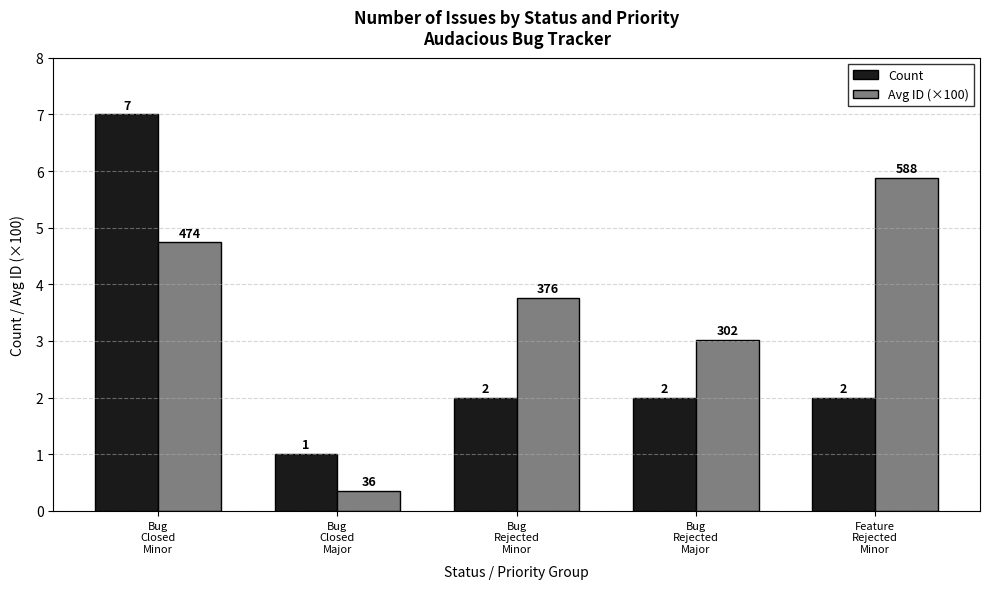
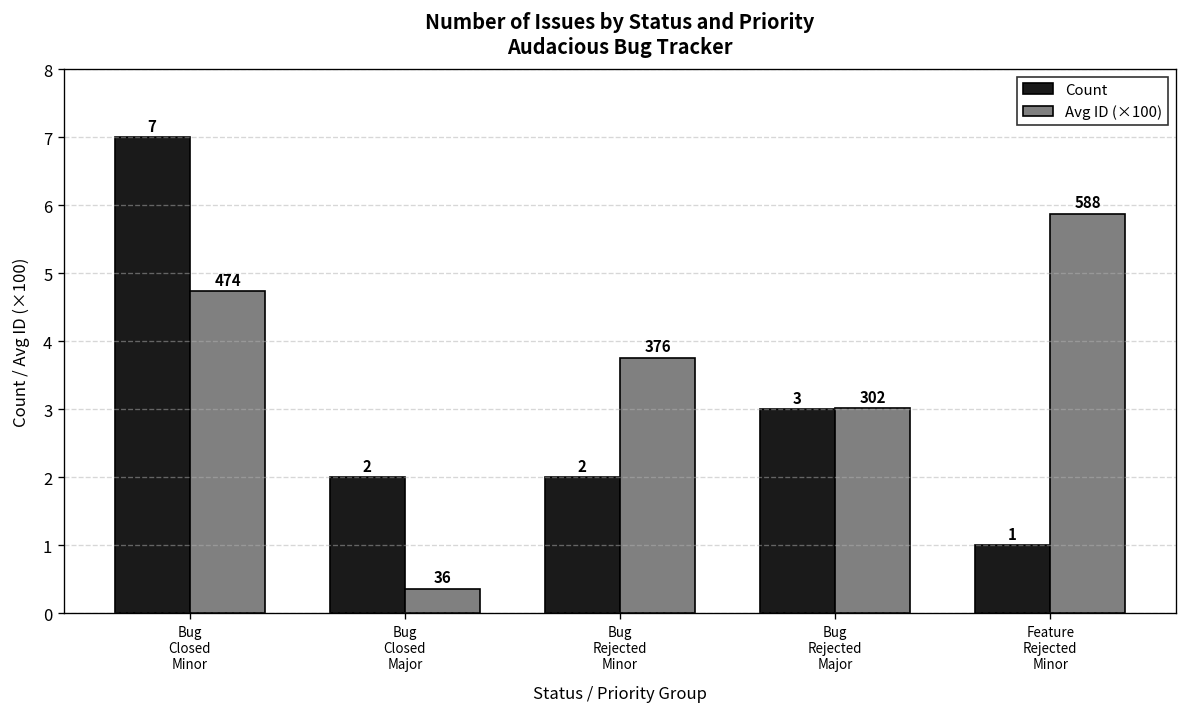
  {
    "Count": {
      "Bug Closed Minor": 7,
-     "Bug Closed Major": 1,
+     "Bug Closed Major": 2,
      "Bug Rejected Minor": 2,
-     "Bug Rejected Major": 2,
-     "Feature Rejected Minor": 2
+     "Bug Rejected Major": 3,
+     "Feature Rejected Minor": 1
    }
  }
